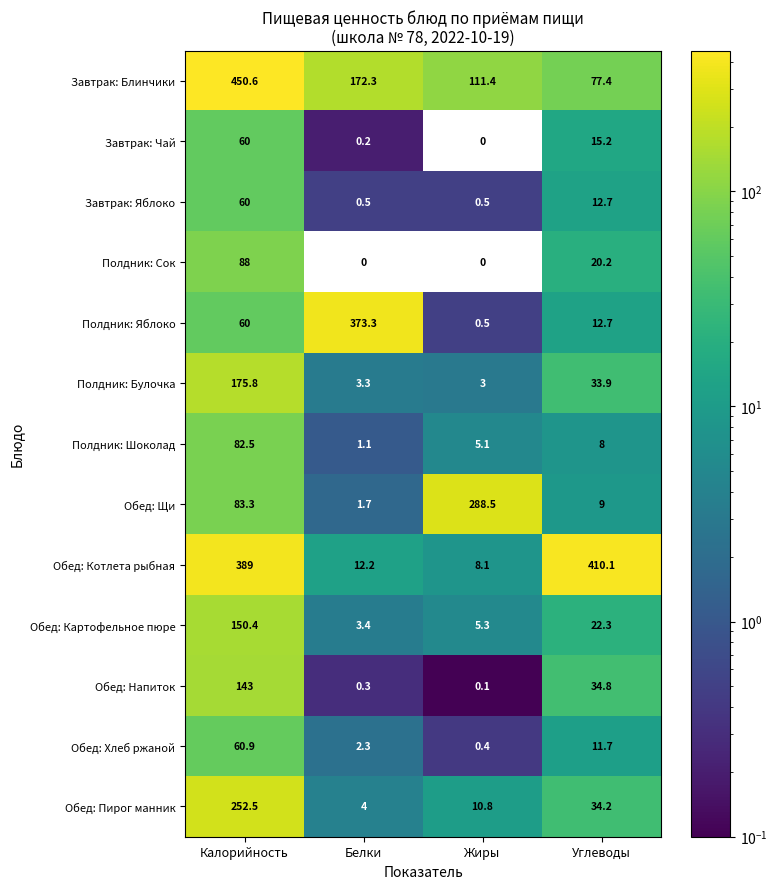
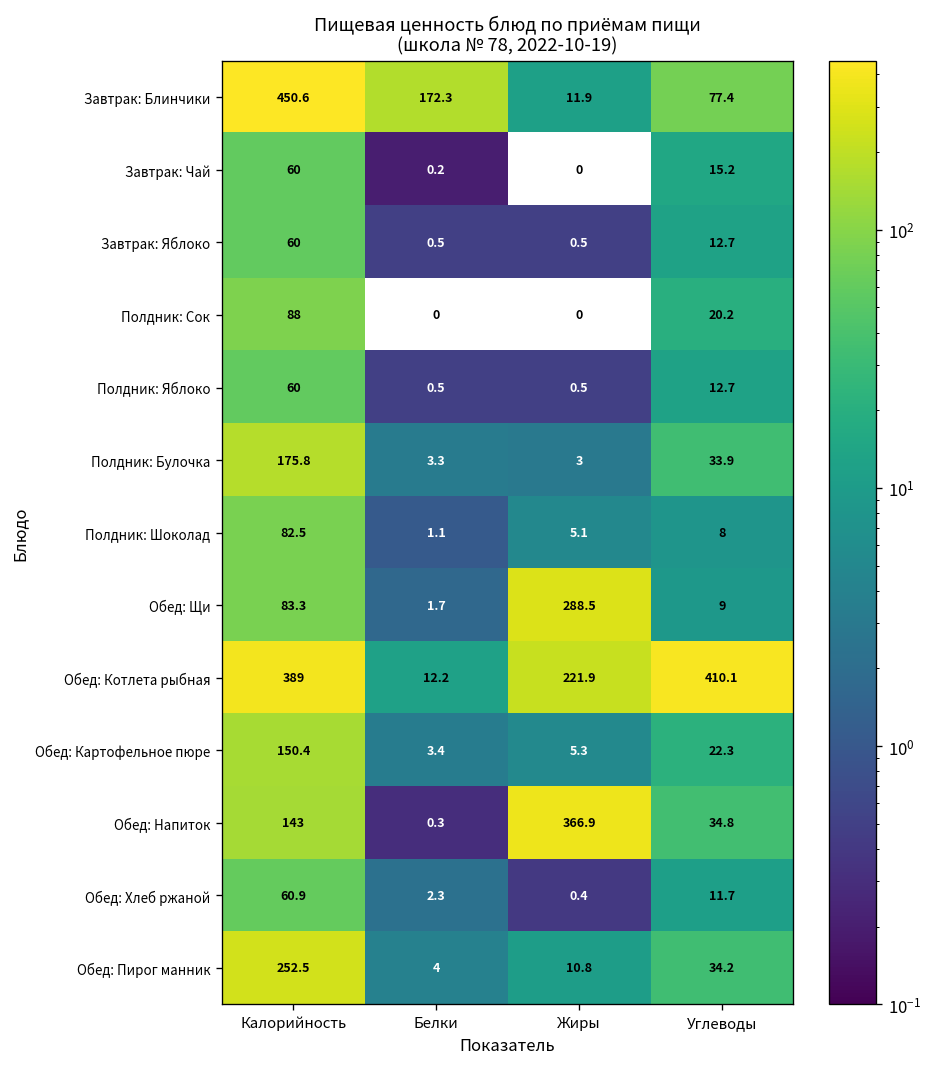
  {
    "Завтрак: Блинчики": {
      "Калорийность": 450.6,
      "Белки": 172.3,
-     "Жиры": 111.4,
+     "Жиры": 11.9,
      "Углеводы": 77.4
    },
    "Завтрак: Чай": {
      "Калорийность": 60,
      "Белки": 0.2,
      "Жиры": 0,
      "Углеводы": 15.2
    },
    "Завтрак: Яблоко": {
      "Калорийность": 60,
      "Белки": 0.5,
      "Жиры": 0.5,
      "Углеводы": 12.7
    },
    "Полдник: Сок": {
      "Калорийность": 88,
      "Белки": 0,
      "Жиры": 0,
      "Углеводы": 20.2
    },
    "Полдник: Яблоко": {
      "Калорийность": 60,
-     "Белки": 373.3,
+     "Белки": 0.5,
      "Жиры": 0.5,
      "Углеводы": 12.7
    },
    "Полдник: Булочка": {
      "Калорийность": 175.8,
      "Белки": 3.3,
      "Жиры": 3,
      "Углеводы": 33.9
    },
    "Полдник: Шоколад": {
      "Калорийность": 82.5,
      "Белки": 1.1,
      "Жиры": 5.1,
      "Углеводы": 8
    },
    "Обед: Щи": {
      "Калорийность": 83.3,
      "Белки": 1.7,
      "Жиры": 288.5,
      "Углеводы": 9
    },
    "Обед: Котлета рыбная": {
      "Калорийность": 389,
      "Белки": 12.2,
-     "Жиры": 8.1,
+     "Жиры": 221.9,
      "Углеводы": 410.1
    },
    "Обед: Картофельное пюре": {
      "Калорийность": 150.4,
      "Белки": 3.4,
      "Жиры": 5.3,
      "Углеводы": 22.3
    },
    "Обед: Напиток": {
      "Калорийность": 143,
      "Белки": 0.3,
-     "Жиры": 0.1,
+     "Жиры": 366.9,
      "Углеводы": 34.8
    },
    "Обед: Хлеб ржаной": {
      "Калорийность": 60.9,
      "Белки": 2.3,
      "Жиры": 0.4,
      "Углеводы": 11.7
    },
    "Обед: Пирог манник": {
      "Калорийность": 252.5,
      "Белки": 4,
      "Жиры": 10.8,
      "Углеводы": 34.2
    }
  }
